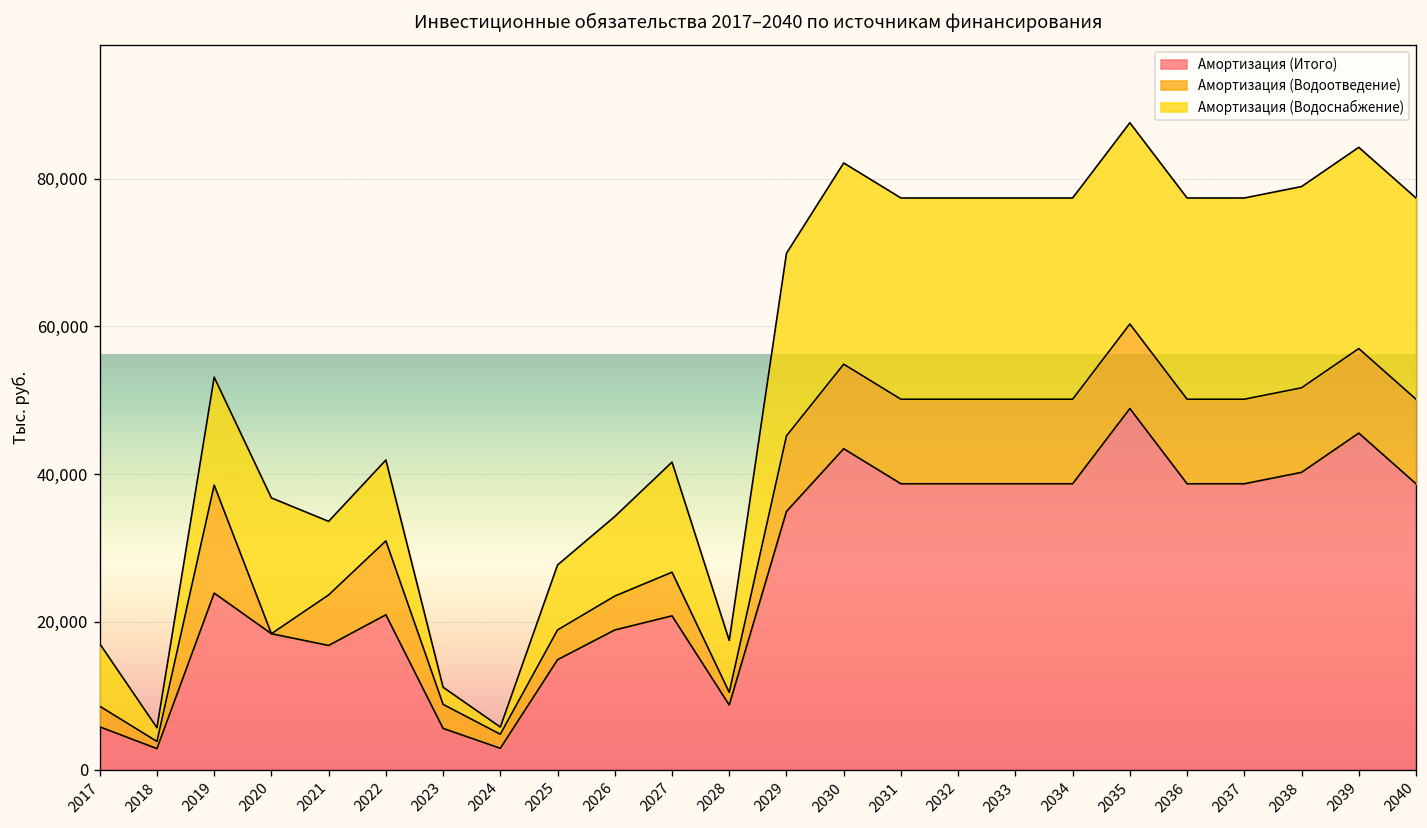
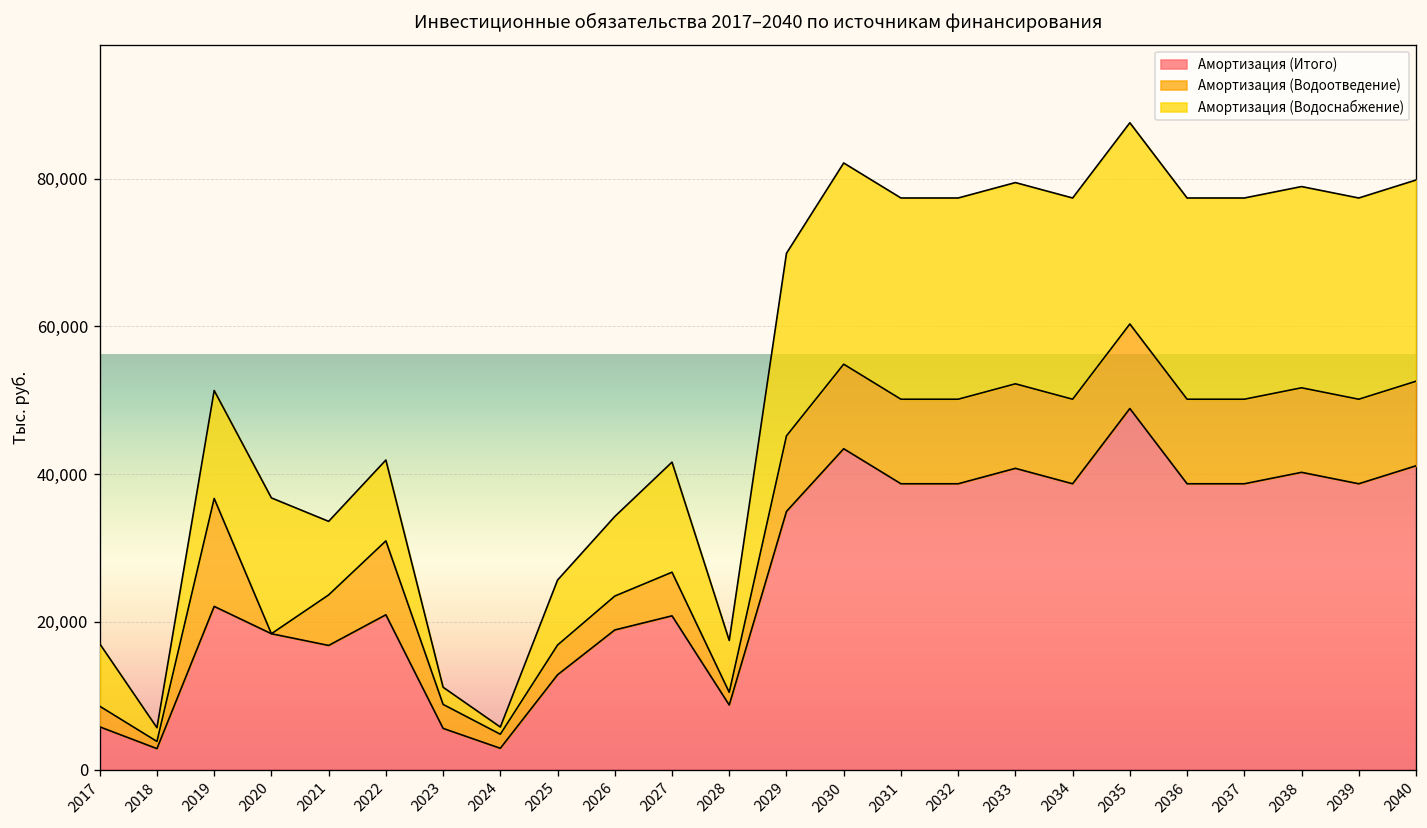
  {
    "Амортизация (Итого)": {
      "2017": "6,000",
      "2018": "3,000",
-     "2019": "24,000",
+     "2019": "22,000",
      "2021": "17,000",
      "2022": "21,000",
      "2023": "6,000",
      "2024": "3,000",
-     "2025": "15,000",
+     "2025": "13,000",
      "2026": "19,000",
      "2027": "21,000",
      "2028": "9,000",
      "2029": "35,000",
      "2030": "43,000",
      "2031": "39,000",
      "2032": "39,000",
-     "2033": "39,000",
+     "2033": "41,000",
      "2034": "39,000",
      "2035": "49,000",
      "2036": "39,000",
      "2037": "39,000",
      "2038": "40,000",
-     "2039": "46,000",
-     "2040": "39,000"
+     "2039": "39,000",
+     "2040": "41,000"
    }
  }
